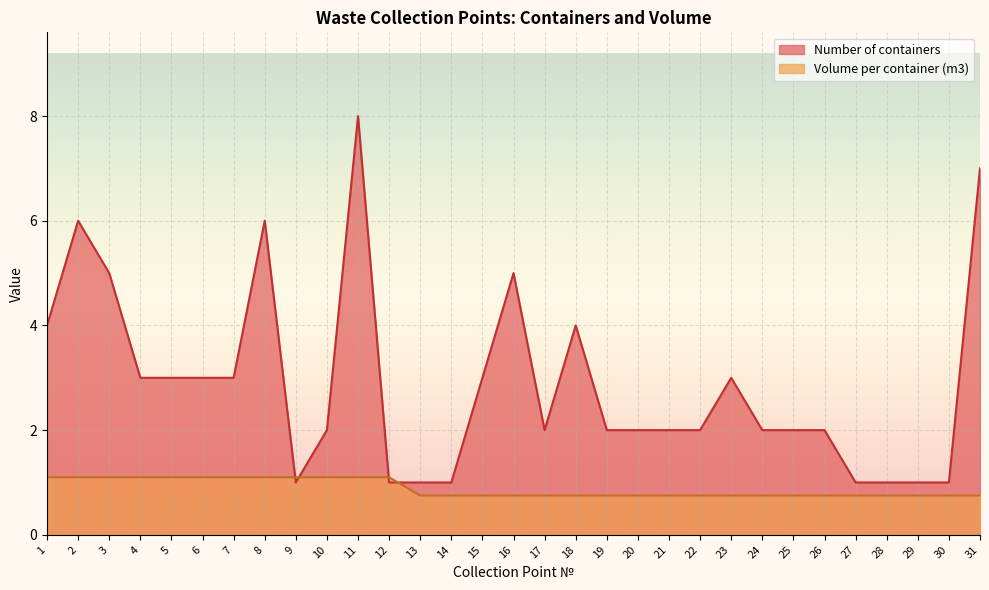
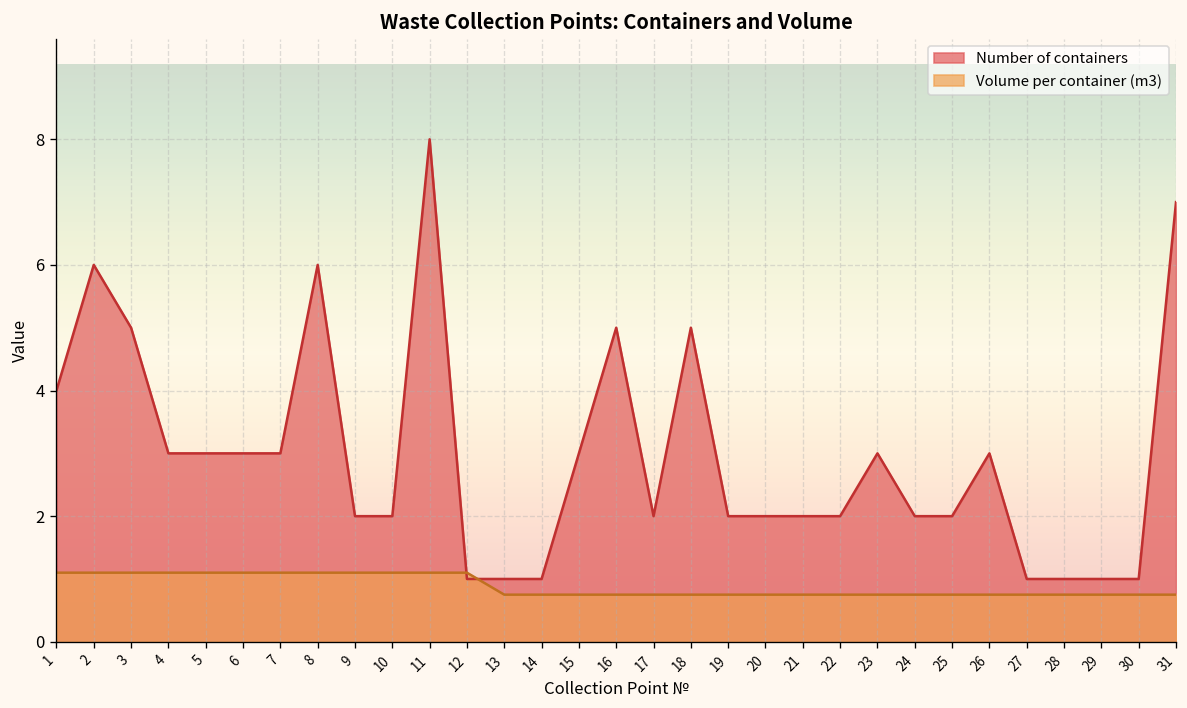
  {
    "Number of containers": {
      "1": 4,
      "2": 6,
      "3": 5,
      "4": 3,
      "5": 3,
      "6": 3,
      "7": 3,
      "8": 6,
-     "9": 1,
+     "9": 2,
      "10": 2,
      "11": 8,
      "12": 1,
      "13": 1,
      "14": 1,
      "15": 3,
      "16": 5,
      "17": 2,
-     "18": 4,
+     "18": 5,
      "19": 2,
      "20": 2,
      "21": 2,
      "22": 2,
      "23": 3,
      "24": 2,
      "25": 2,
-     "26": 2,
+     "26": 3,
      "27": 1,
      "28": 1,
      "29": 1,
      "30": 1,
      "31": 7
    },
    "Volume per container (m3)": {
      "1": 1.1,
      "2": 1.1,
      "3": 1.1,
      "4": 1.1,
      "5": 1.1,
      "6": 1.1,
      "7": 1.1,
      "8": 1.1,
      "9": 1.1,
      "10": 1.1,
      "11": 1.1,
      "12": 1.1,
      "13": 0.8,
      "14": 0.8,
      "15": 0.8,
      "16": 0.8,
      "17": 0.8,
      "18": 0.8,
      "19": 0.8,
      "20": 0.8,
      "21": 0.8,
      "22": 0.8,
      "23": 0.8,
      "24": 0.8,
      "25": 0.8,
      "26": 0.8,
      "27": 0.8,
      "28": 0.8,
      "29": 0.8,
      "30": 0.8,
      "31": 0.8
    }
  }
